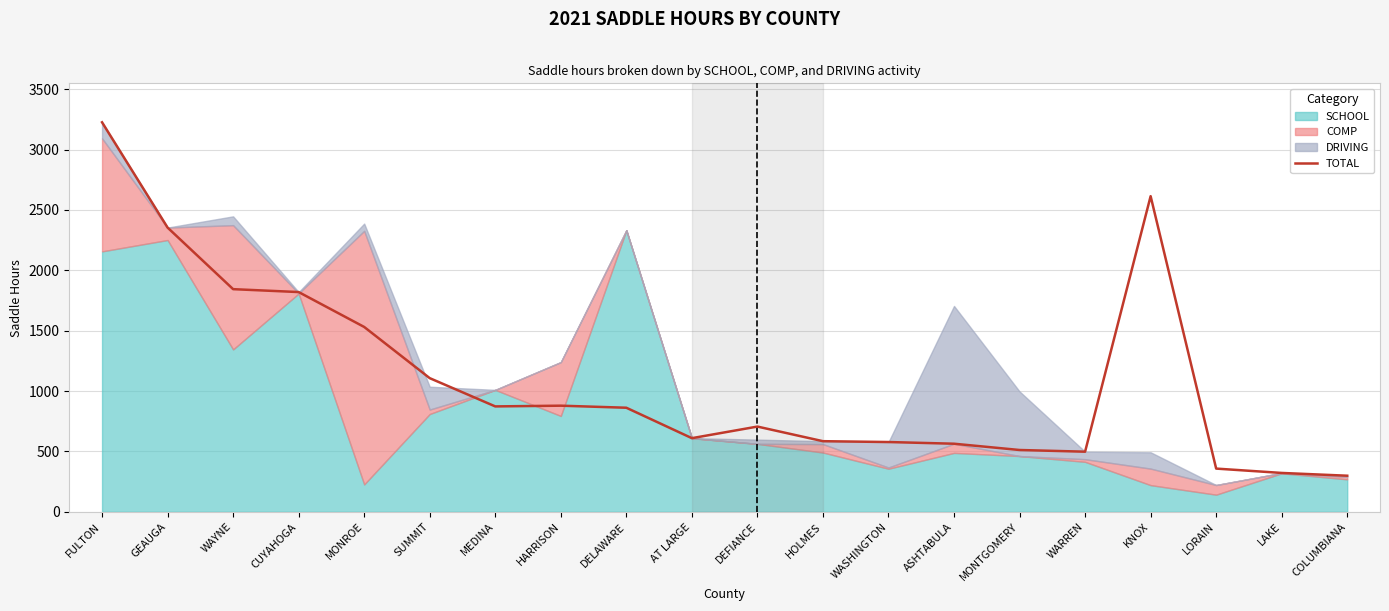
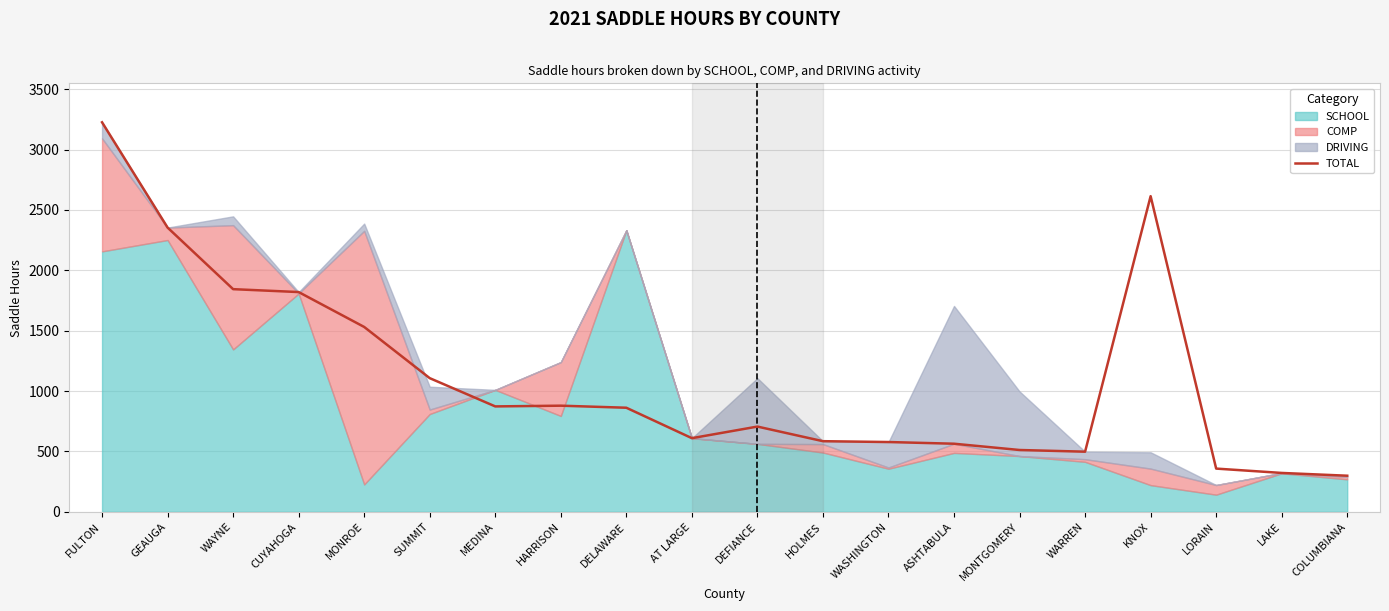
  {
    "SCHOOL": {
      "FULTON": 2160,
      "GEAUGA": 2250,
      "WAYNE": 1350,
      "MONROE": 230,
      "SUMMIT": 810,
      "HARRISON": 790,
      "HOLMES": 490,
      "ASHTABULA": 490,
      "WARREN": 410,
      "KNOX": 220,
      "LORAIN": 140
    },
    "TOTAL": {
      "WAYNE": 1840,
      "MONROE": 1530,
      "SUMMIT": 1110,
      "MEDINA": 870,
      "HARRISON": 880,
      "DELAWARE": 860,
      "DEFIANCE": 710,
      "MONTGOMERY": 510,
      "KNOX": 2610,
      "LORAIN": 360
    },
    "COMP": {
      "FULTON": 940,
      "WAYNE": 1030,
      "MONROE": 2100,
      "SUMMIT": 40,
      "HOLMES": 70,
      "WARREN": 20,
      "KNOX": 140
    },
    "DRIVING": {
      "WAYNE": 70,
      "MONROE": 60,
      "SUMMIT": 190,
-     "DEFIANCE": 40,
+     "DEFIANCE": 540,
      "ASHTABULA": 1140,
      "MONTGOMERY": 540,
      "KNOX": 140
    }
  }
